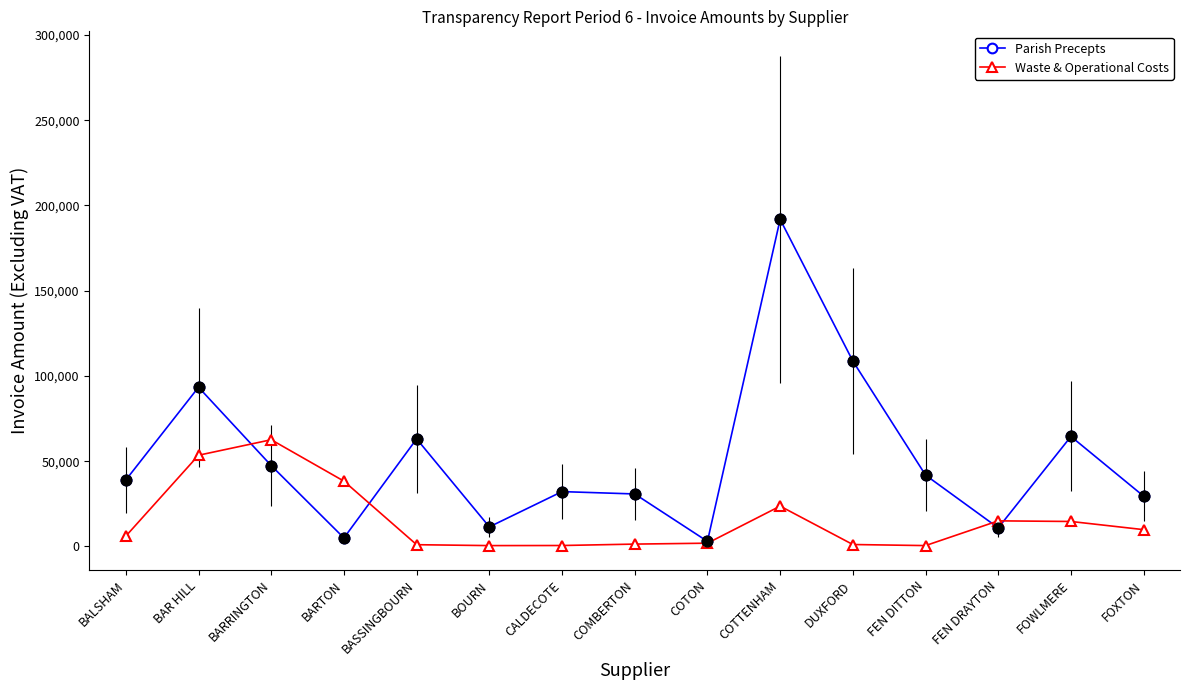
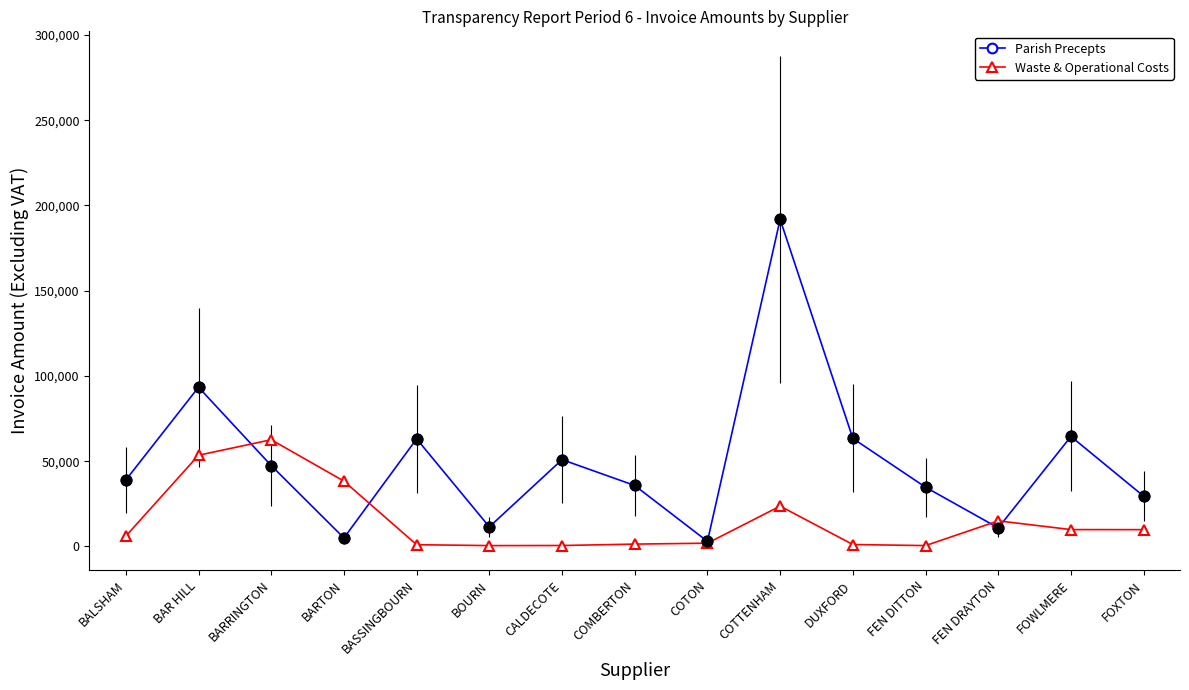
  {
    "Parish Precepts": {
      "BALSHAM": "39,000",
      "BAR HILL": "93,000",
      "BARRINGTON": "47,000",
      "BARTON": "5,000",
      "BASSINGBOURN": "63,000",
      "BOURN": "12,000",
-     "CALDECOTE": "32,000",
-     "COMBERTON": "31,000",
+     "CALDECOTE": "51,000",
+     "COMBERTON": "36,000",
      "COTTENHAM": "192,000",
-     "DUXFORD": "109,000",
-     "FEN DITTON": "42,000",
+     "DUXFORD": "63,000",
+     "FEN DITTON": "35,000",
      "FEN DRAYTON": "11,000",
      "FOWLMERE": "65,000",
      "FOXTON": "30,000"
    },
    "Waste & Operational Costs": {
      "BALSHAM": "6,000",
      "BAR HILL": "54,000",
      "BARRINGTON": "63,000",
      "BARTON": "38,000",
      "BASSINGBOURN": "1,000",
      "BOURN": "1,000",
      "CALDECOTE": "1,000",
      "COMBERTON": "1,000",
      "COTTENHAM": "24,000",
      "DUXFORD": "1,000",
      "FEN DITTON": "1,000",
      "FEN DRAYTON": "15,000",
-     "FOWLMERE": "15,000",
+     "FOWLMERE": "10,000",
      "FOXTON": "10,000"
    }
  }
